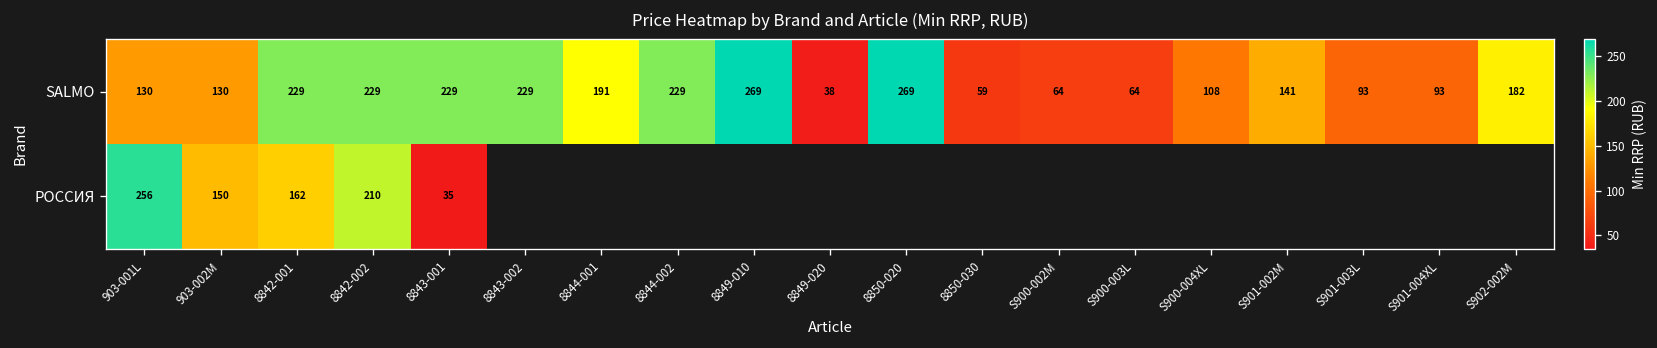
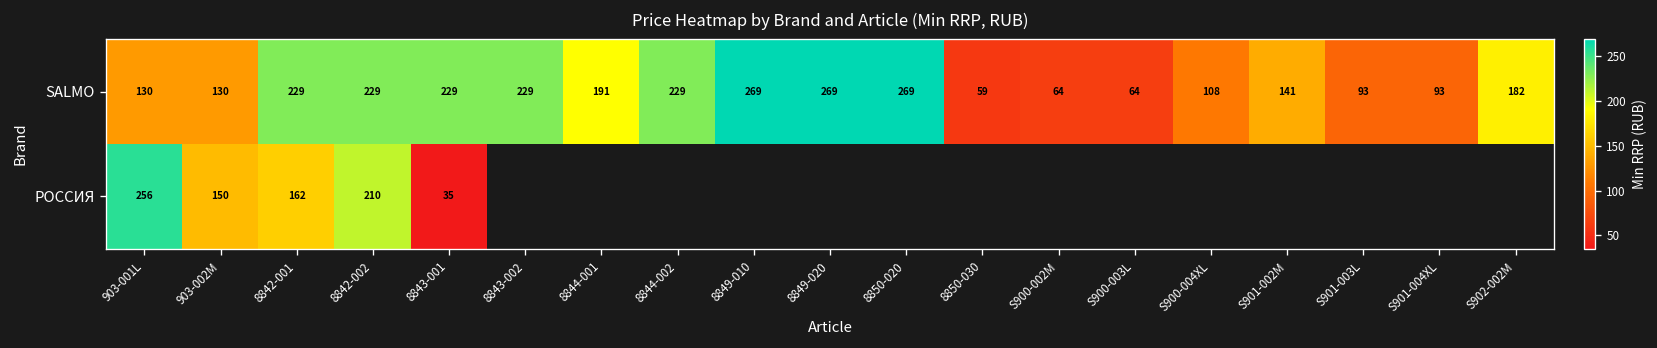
  {
    "SALMO": {
      "903-001L": 130,
      "903-002M": 130,
      "8842-001": 229,
      "8842-002": 229,
      "8843-001": 229,
      "8843-002": 229,
      "8844-001": 191,
      "8844-002": 229,
      "8849-010": 269,
-     "8849-020": 38,
+     "8849-020": 269,
      "8850-020": 269,
      "8850-030": 59,
      "S900-002M": 64,
      "S900-003L": 64,
      "S900-004XL": 108,
      "S901-002M": 141,
      "S901-003L": 93,
      "S901-004XL": 93,
      "S902-002M": 182
    },
    "РОССИЯ": {
      "903-001L": 256,
      "903-002M": 150,
      "8842-001": 162,
      "8842-002": 210,
      "8843-001": 35
    }
  }
